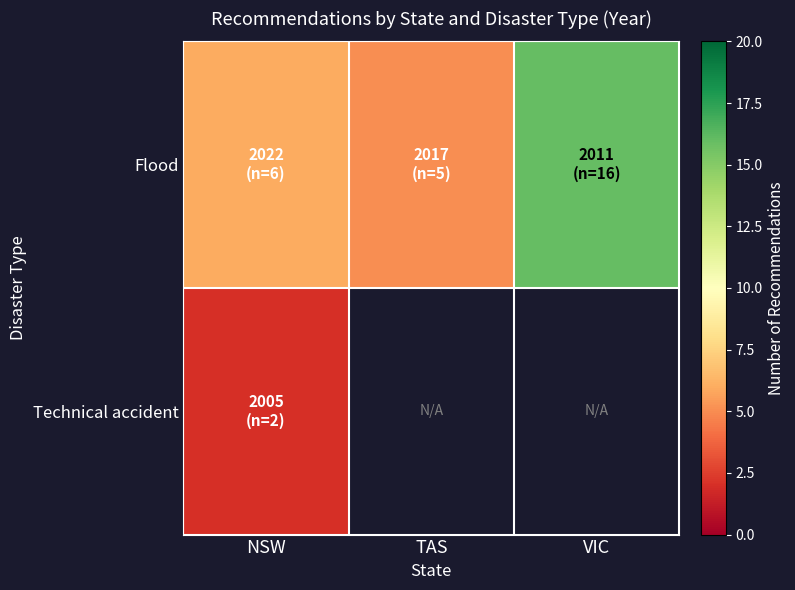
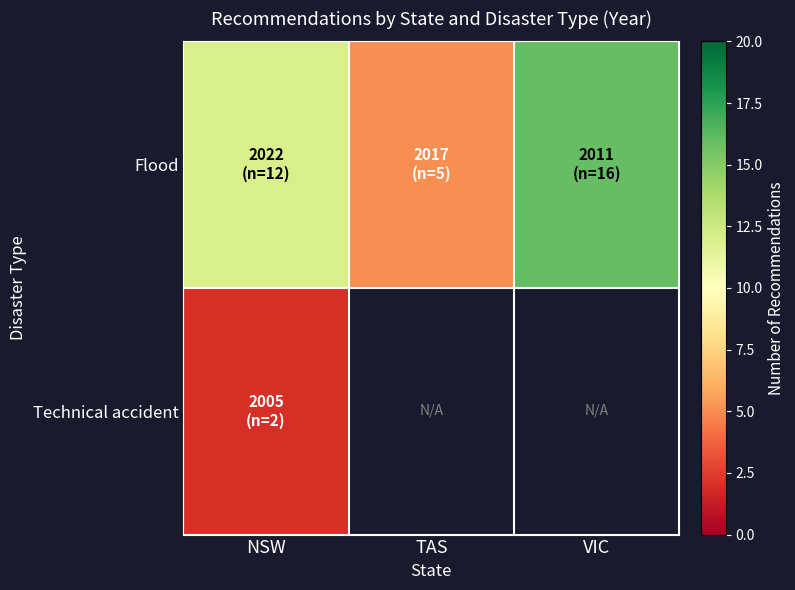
  {
    "Flood": {
-     "NSW": 6
+     "NSW": 12
    }
  }
